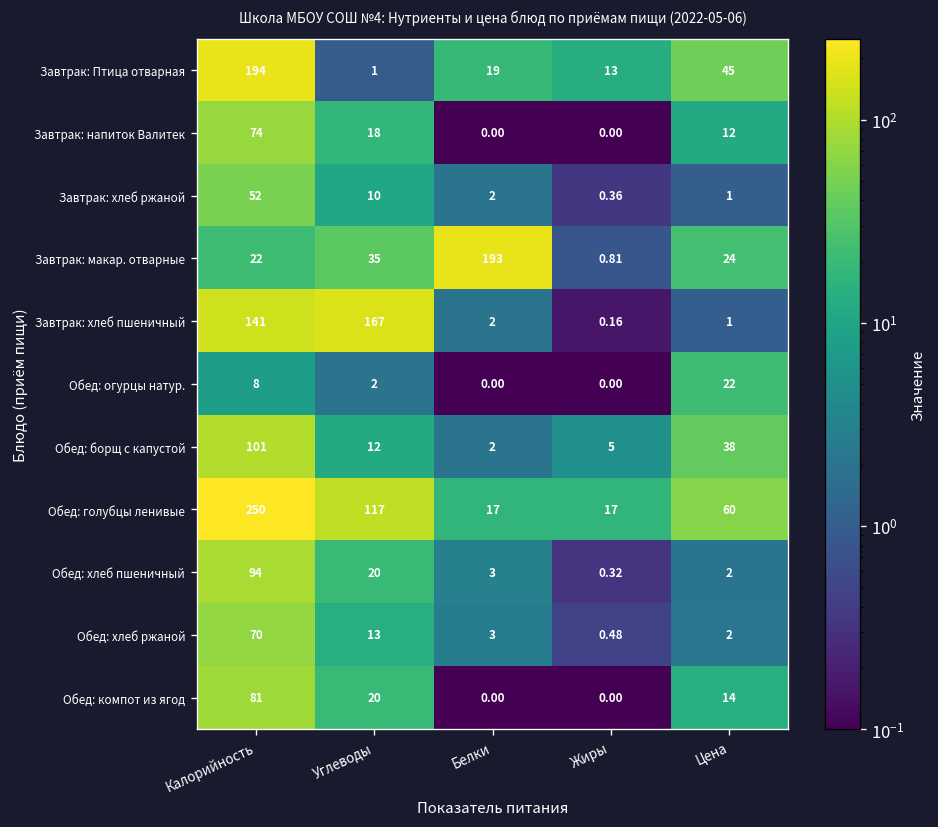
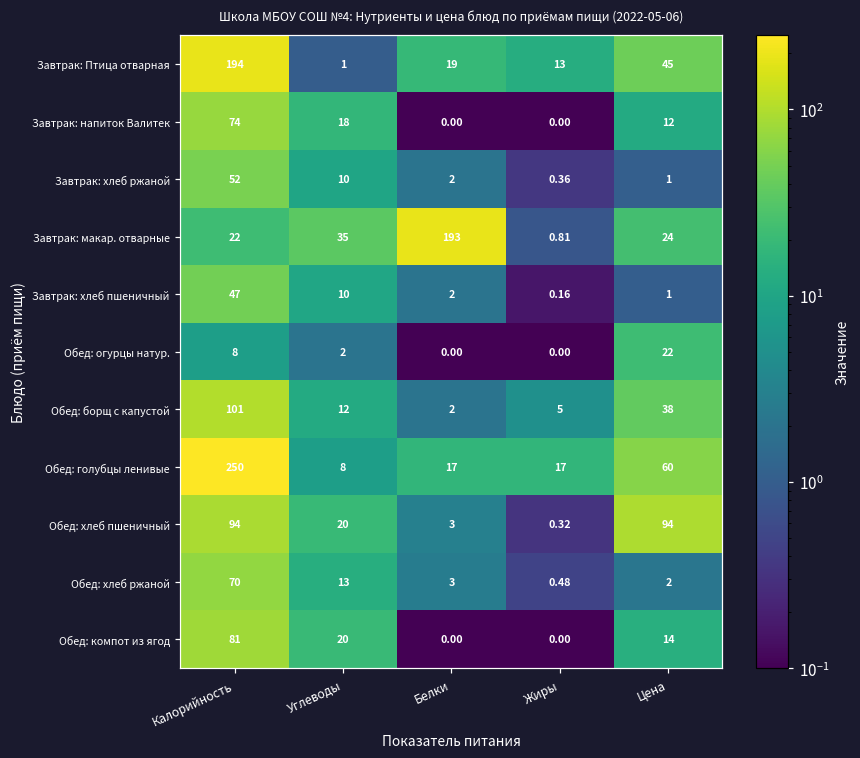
  {
    "Завтрак: Птица отварная": {
      "Калорийность": 194,
      "Углеводы": 1,
      "Белки": 19,
      "Жиры": 13,
      "Цена": 45
    },
    "Завтрак: напиток Валитек": {
      "Калорийность": 74,
      "Углеводы": 18,
      "Белки": 0.00,
      "Жиры": 0.00,
      "Цена": 12
    },
    "Завтрак: хлеб ржаной": {
      "Калорийность": 52,
      "Углеводы": 10,
      "Белки": 2,
      "Жиры": 0.36,
      "Цена": 1
    },
    "Завтрак: макар. отварные": {
      "Калорийность": 22,
      "Углеводы": 35,
      "Белки": 193,
      "Жиры": 0.81,
      "Цена": 24
    },
    "Завтрак: хлеб пшеничный": {
-     "Калорийность": 141,
-     "Углеводы": 167,
+     "Калорийность": 47,
+     "Углеводы": 10,
      "Белки": 2,
      "Жиры": 0.16,
      "Цена": 1
    },
    "Обед: огурцы натур.": {
      "Калорийность": 8,
      "Углеводы": 2,
      "Белки": 0.00,
      "Жиры": 0.00,
      "Цена": 22
    },
    "Обед: борщ с капустой": {
      "Калорийность": 101,
      "Углеводы": 12,
      "Белки": 2,
      "Жиры": 5,
      "Цена": 38
    },
    "Обед: голубцы ленивые": {
      "Калорийность": 250,
-     "Углеводы": 117,
+     "Углеводы": 8,
      "Белки": 17,
      "Жиры": 17,
      "Цена": 60
    },
    "Обед: хлеб пшеничный": {
      "Калорийность": 94,
      "Углеводы": 20,
      "Белки": 3,
      "Жиры": 0.32,
-     "Цена": 2
+     "Цена": 94
    },
    "Обед: хлеб ржаной": {
      "Калорийность": 70,
      "Углеводы": 13,
      "Белки": 3,
      "Жиры": 0.48,
      "Цена": 2
    },
    "Обед: компот из ягод": {
      "Калорийность": 81,
      "Углеводы": 20,
      "Белки": 0.00,
      "Жиры": 0.00,
      "Цена": 14
    }
  }
